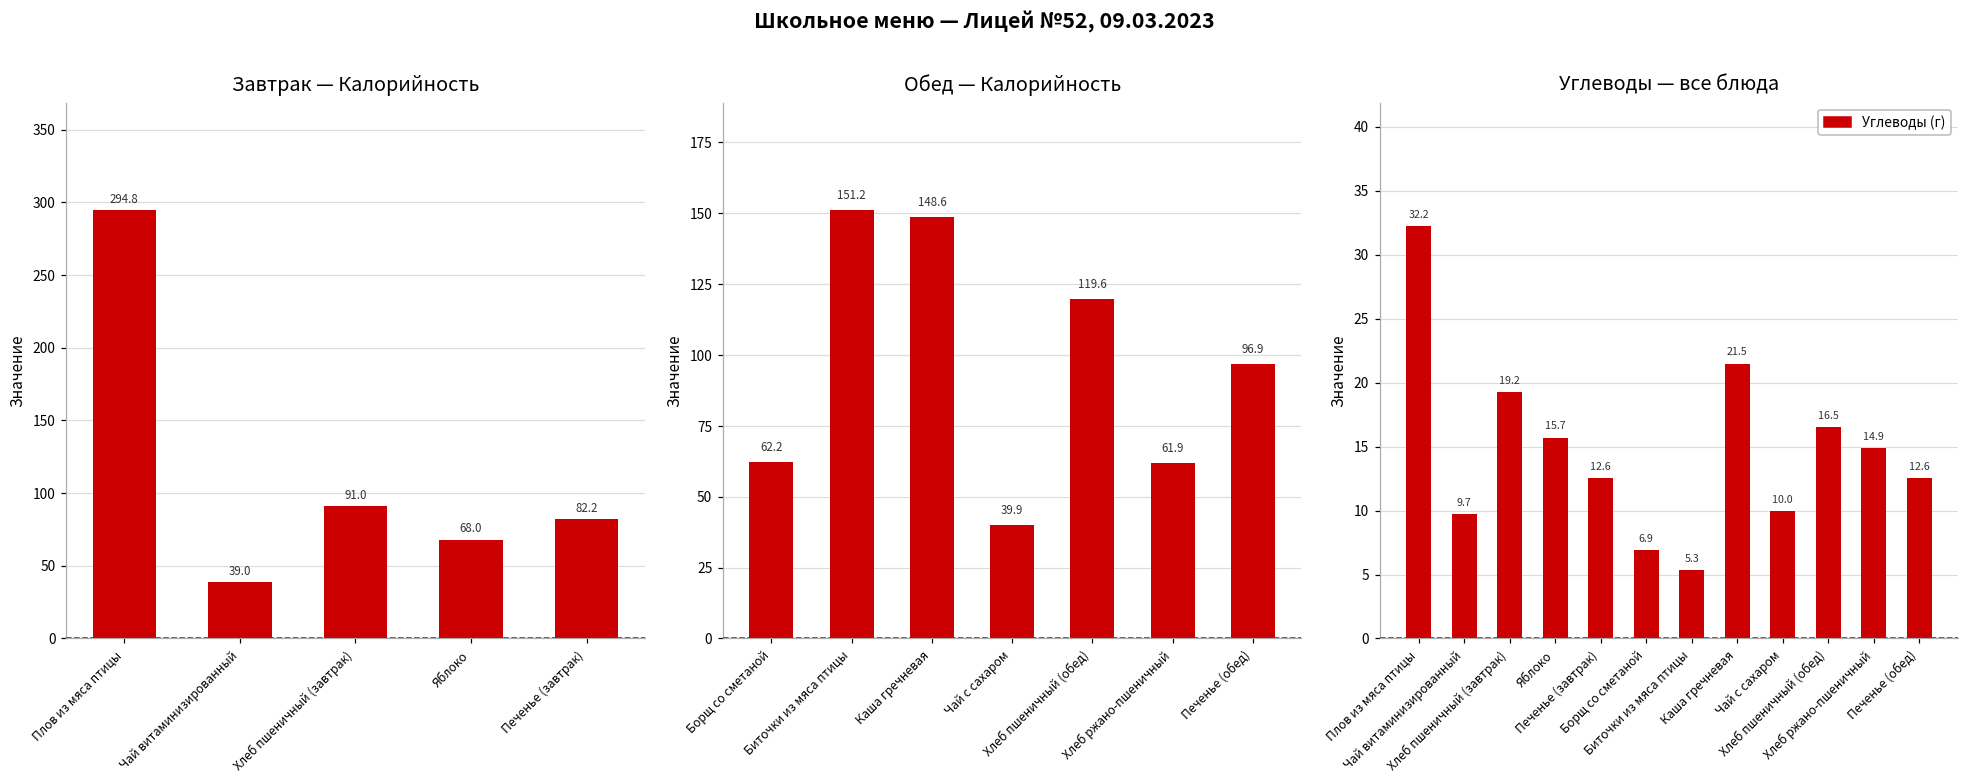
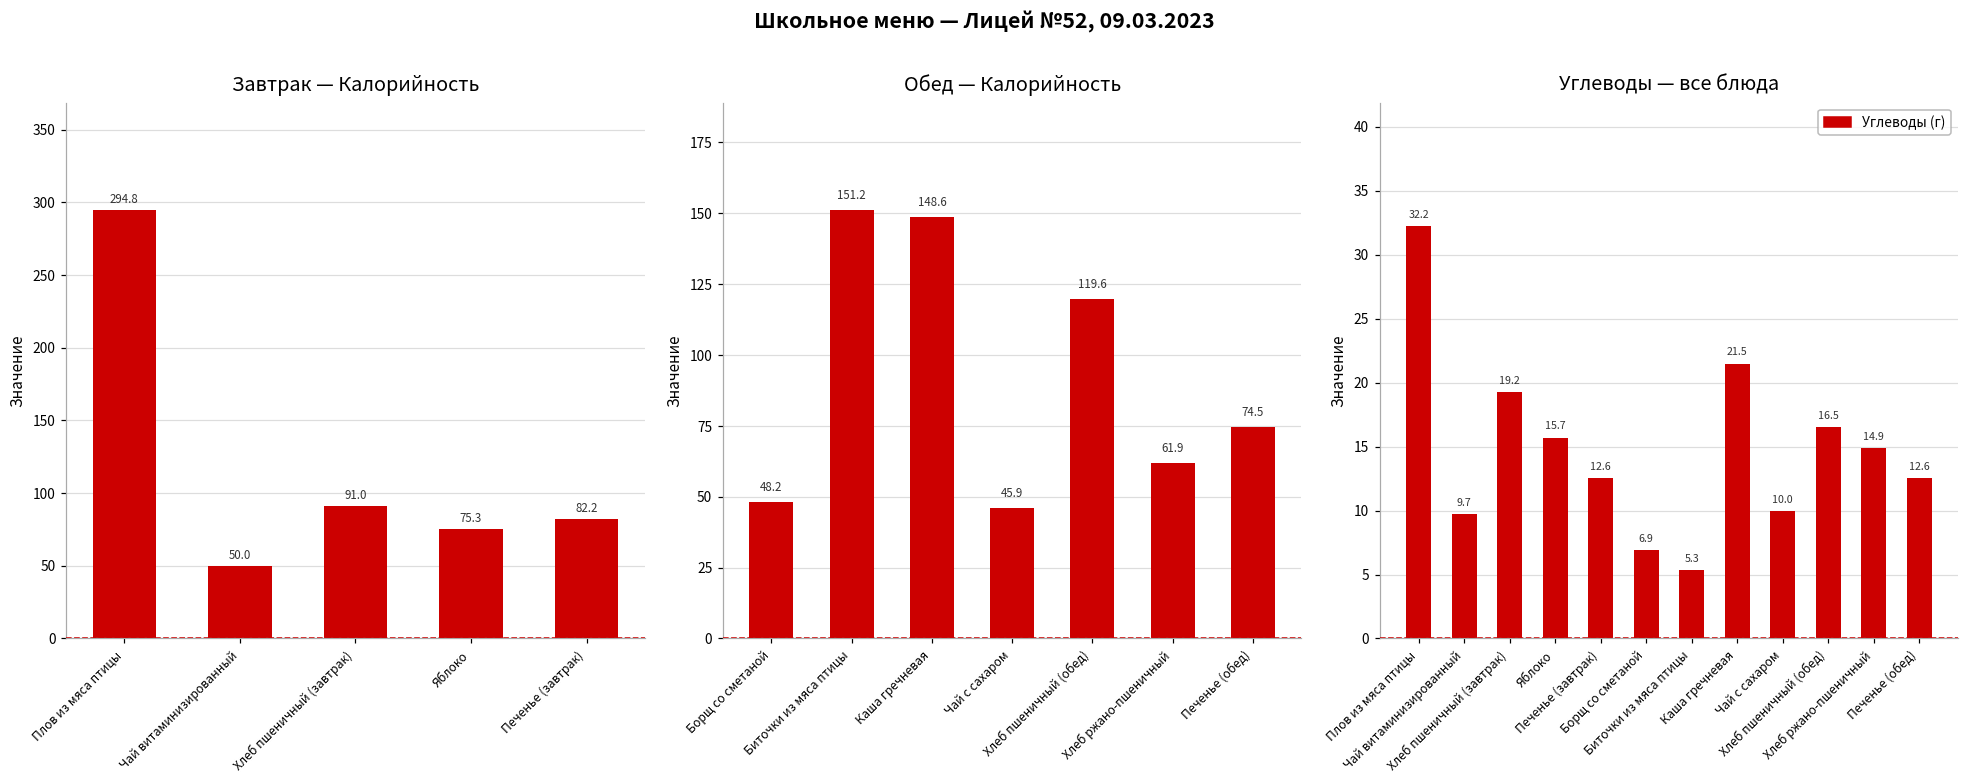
  {
    "Завтрак — Калорийность": {
      "Плов из мяса птицы": 294.8,
-     "Чай витаминизированный": 39.0,
+     "Чай витаминизированный": 50.0,
      "Хлеб пшеничный (завтрак)": 91.0,
-     "Яблоко": 68.0,
+     "Яблоко": 75.3,
      "Печенье (завтрак)": 82.2
    },
    "Обед — Калорийность": {
-     "Борщ со сметаной": 62.2,
+     "Борщ со сметаной": 48.2,
      "Биточки из мяса птицы": 151.2,
      "Каша гречневая": 148.6,
-     "Чай с сахаром": 39.9,
+     "Чай с сахаром": 45.9,
      "Хлеб пшеничный (обед)": 119.6,
      "Хлеб ржано-пшеничный": 61.9,
-     "Печенье (обед)": 96.9
+     "Печенье (обед)": 74.5
    },
    "Углеводы — все блюда": {
      "Плов из мяса птицы": 32.2,
      "Чай витаминизированный": 9.7,
      "Хлеб пшеничный (завтрак)": 19.2,
      "Яблоко": 15.7,
      "Печенье (завтрак)": 12.6,
      "Борщ со сметаной": 6.9,
      "Биточки из мяса птицы": 5.3,
      "Каша гречневая": 21.5,
      "Чай с сахаром": 10.0,
      "Хлеб пшеничный (обед)": 16.5,
      "Хлеб ржано-пшеничный": 14.9,
      "Печенье (обед)": 12.6
    }
  }
